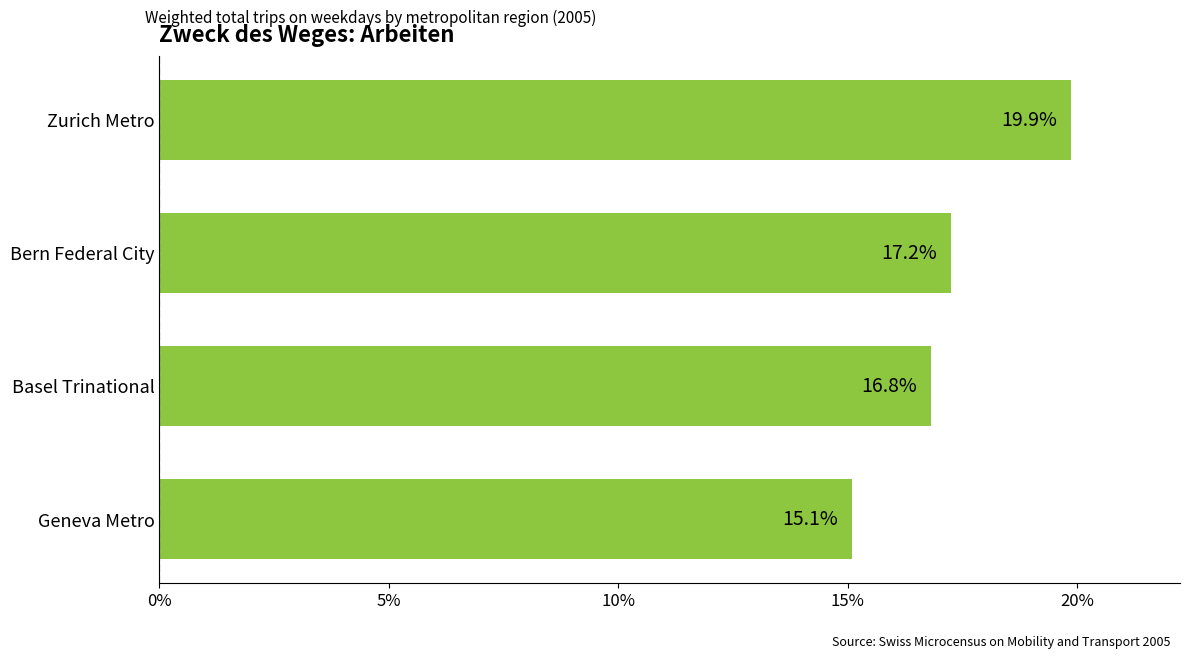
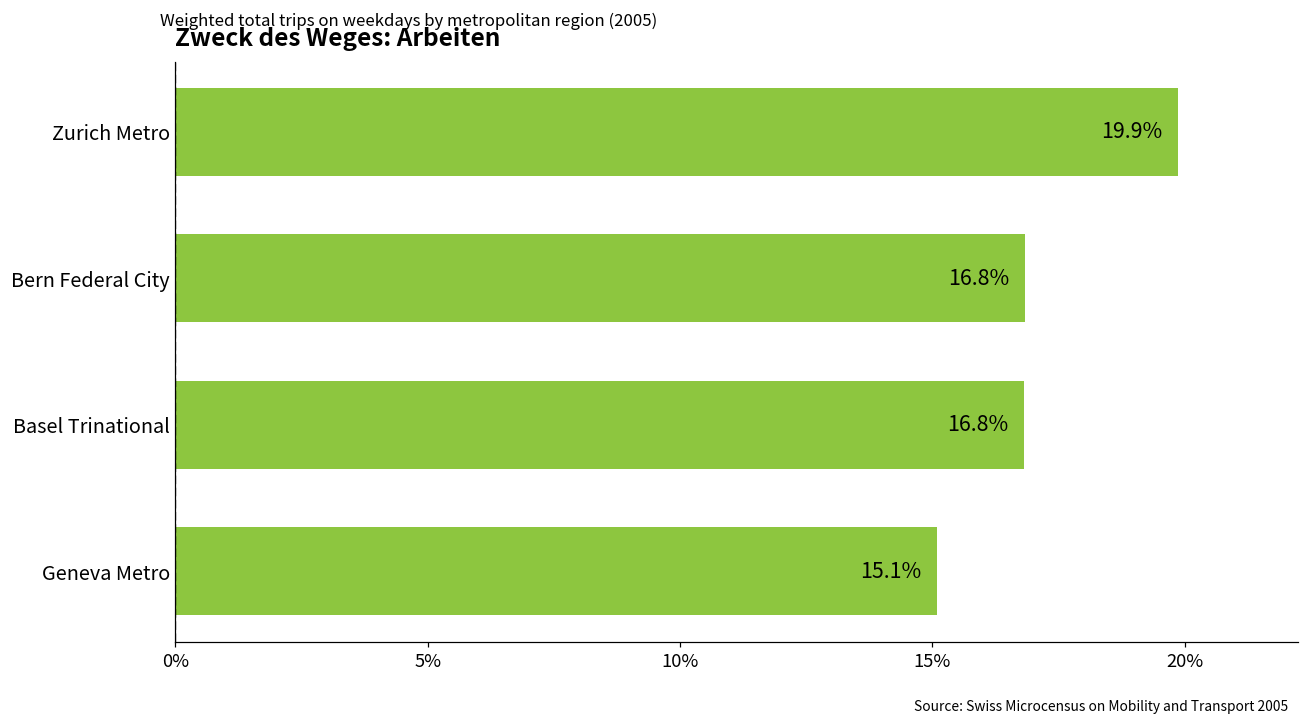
  {
    "Zurich Metro": "19.9%",
-   "Bern Federal City": "17.2%",
+   "Bern Federal City": "16.8%",
    "Basel Trinational": "16.8%",
    "Geneva Metro": "15.1%"
  }
